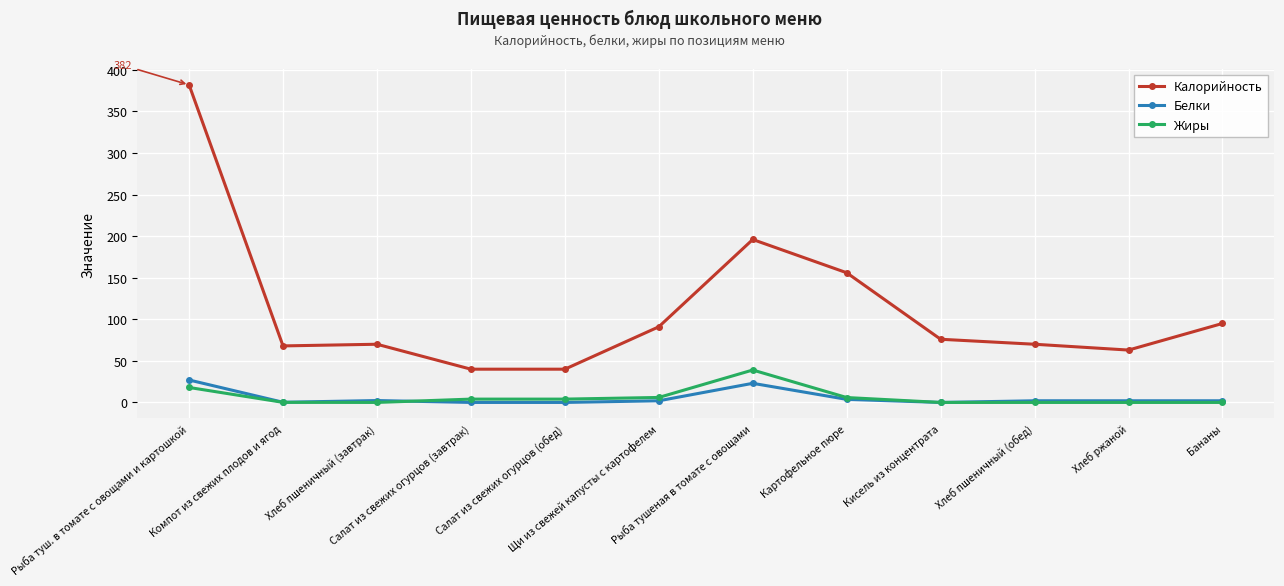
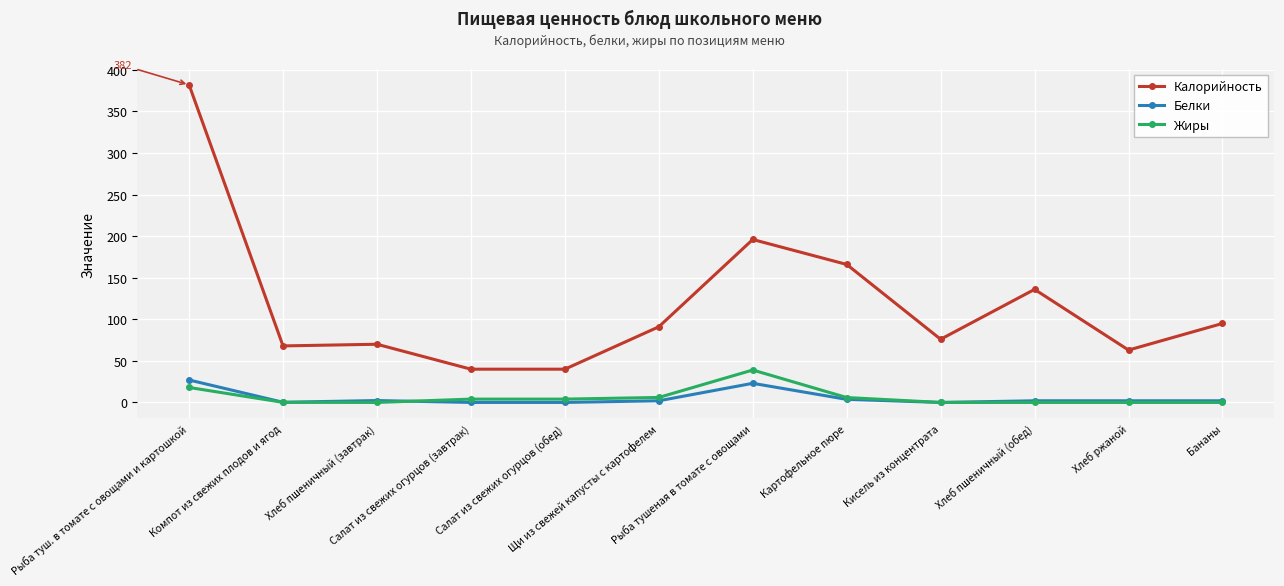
  {
    "Калорийность": {
      "Компот из свежих плодов и ягод": 70,
      "Хлеб пшеничный (завтрак)": 70,
      "Салат из свежих огурцов (завтрак)": 40,
      "Салат из свежих огурцов (обед)": 40,
      "Щи из свежей капусты с картофелем": 90,
      "Рыба тушеная в томате с овощами": 200,
-     "Картофельное пюре": 160,
+     "Картофельное пюре": 170,
      "Кисель из концентрата": 80,
-     "Хлеб пшеничный (обед)": 70,
+     "Хлеб пшеничный (обед)": 140,
      "Хлеб ржаной": 60,
      "Бананы": 100
    },
    "Белки": {
      "Рыба туш. в томате с овощами и картошкой": 30,
      "Салат из свежих огурцов (завтрак)": 0,
      "Салат из свежих огурцов (обед)": 0,
      "Щи из свежей капусты с картофелем": 0,
      "Рыба тушеная в томате с овощами": 20
    },
    "Жиры": {
      "Рыба туш. в томате с овощами и картошкой": 20,
      "Салат из свежих огурцов (завтрак)": 0,
      "Салат из свежих огурцов (обед)": 0,
      "Щи из свежей капусты с картофелем": 10,
      "Рыба тушеная в томате с овощами": 40
    }
  }
